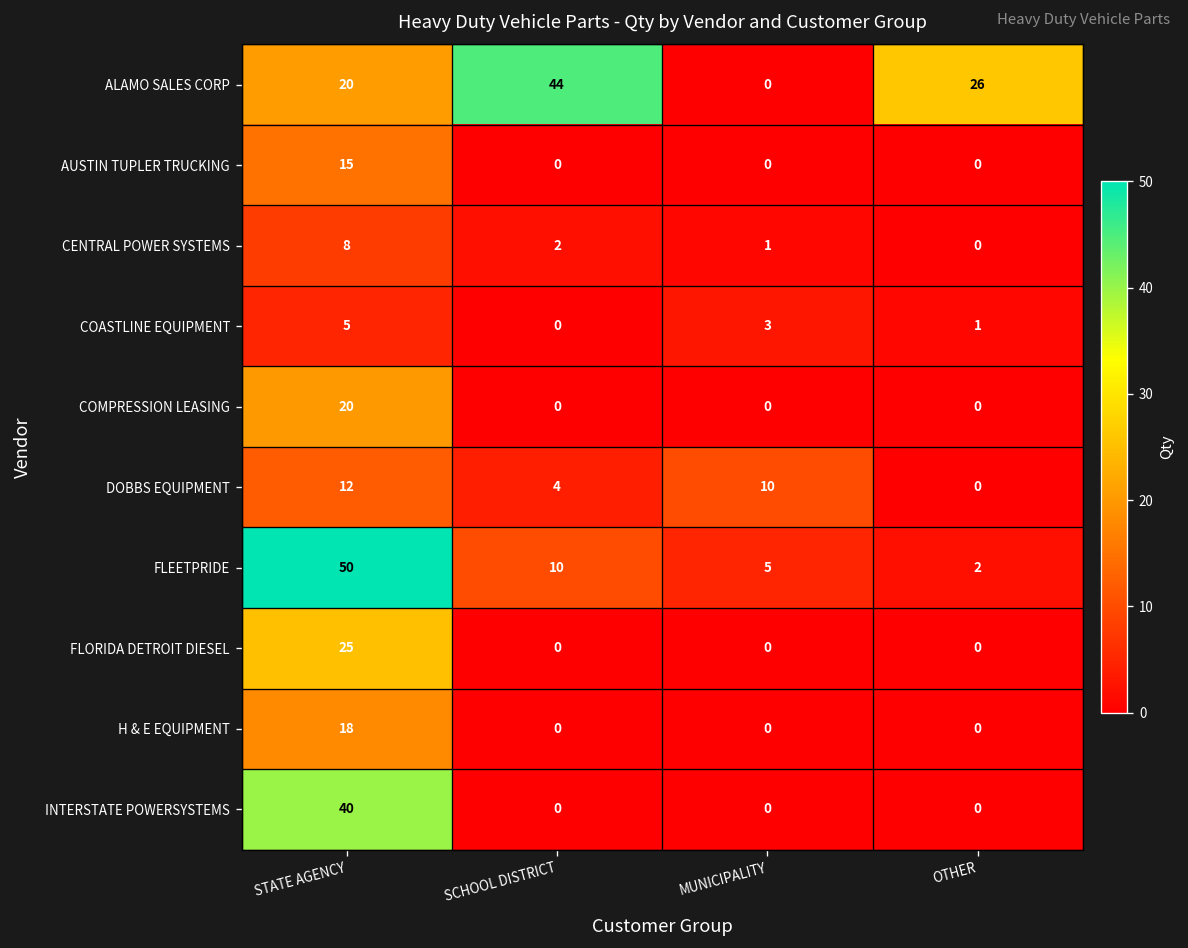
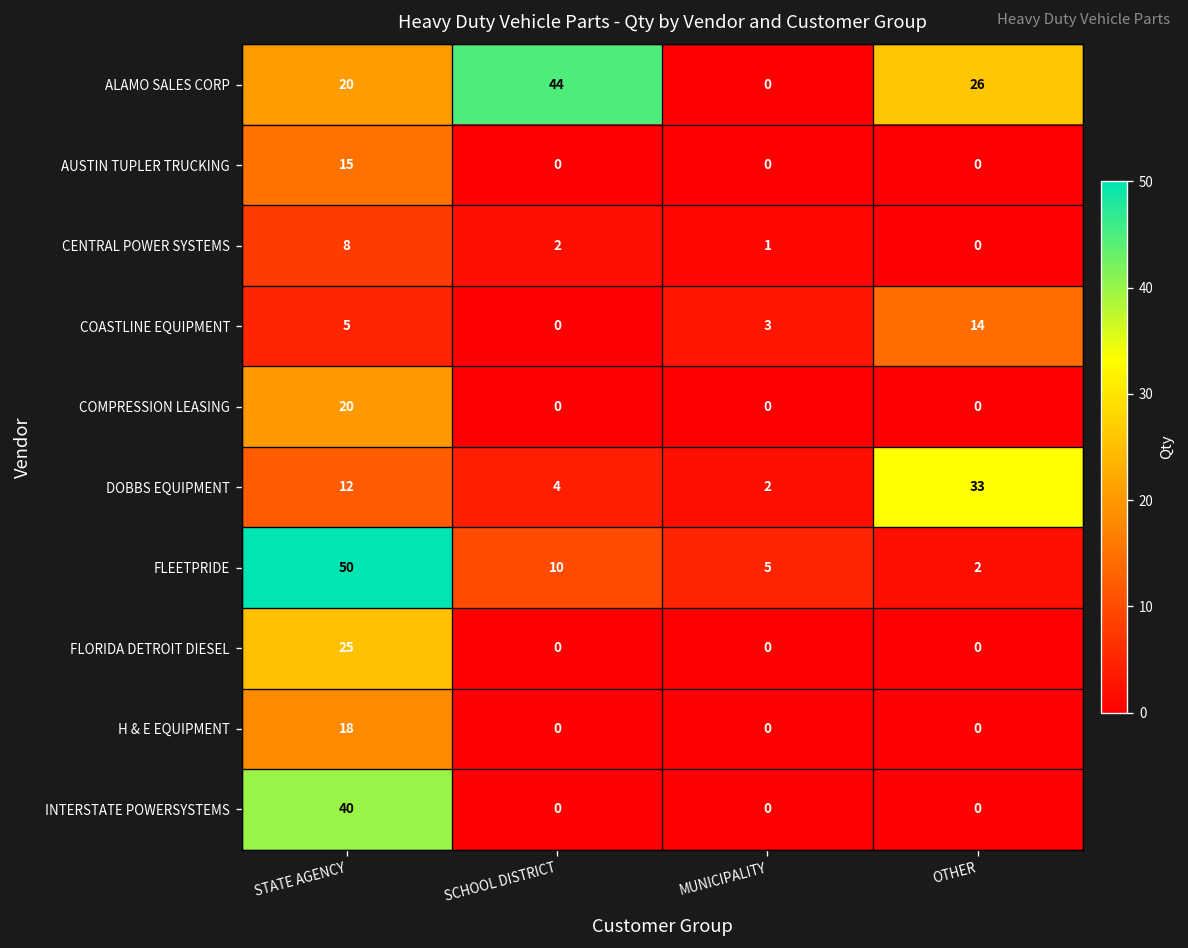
  {
    "ALAMO SALES CORP": {
      "STATE AGENCY": 20,
      "SCHOOL DISTRICT": 44,
      "MUNICIPALITY": 0,
      "OTHER": 26
    },
    "AUSTIN TUPLER TRUCKING": {
      "STATE AGENCY": 15,
      "SCHOOL DISTRICT": 0,
      "MUNICIPALITY": 0,
      "OTHER": 0
    },
    "CENTRAL POWER SYSTEMS": {
      "STATE AGENCY": 8,
      "SCHOOL DISTRICT": 2,
      "MUNICIPALITY": 1,
      "OTHER": 0
    },
    "COASTLINE EQUIPMENT": {
      "STATE AGENCY": 5,
      "SCHOOL DISTRICT": 0,
      "MUNICIPALITY": 3,
-     "OTHER": 1
+     "OTHER": 14
    },
    "COMPRESSION LEASING": {
      "STATE AGENCY": 20,
      "SCHOOL DISTRICT": 0,
      "MUNICIPALITY": 0,
      "OTHER": 0
    },
    "DOBBS EQUIPMENT": {
      "STATE AGENCY": 12,
      "SCHOOL DISTRICT": 4,
-     "MUNICIPALITY": 10,
-     "OTHER": 0
+     "MUNICIPALITY": 2,
+     "OTHER": 33
    },
    "FLEETPRIDE": {
      "STATE AGENCY": 50,
      "SCHOOL DISTRICT": 10,
      "MUNICIPALITY": 5,
      "OTHER": 2
    },
    "FLORIDA DETROIT DIESEL": {
      "STATE AGENCY": 25,
      "SCHOOL DISTRICT": 0,
      "MUNICIPALITY": 0,
      "OTHER": 0
    },
    "H & E EQUIPMENT": {
      "STATE AGENCY": 18,
      "SCHOOL DISTRICT": 0,
      "MUNICIPALITY": 0,
      "OTHER": 0
    },
    "INTERSTATE POWERSYSTEMS": {
      "STATE AGENCY": 40,
      "SCHOOL DISTRICT": 0,
      "MUNICIPALITY": 0,
      "OTHER": 0
    }
  }
